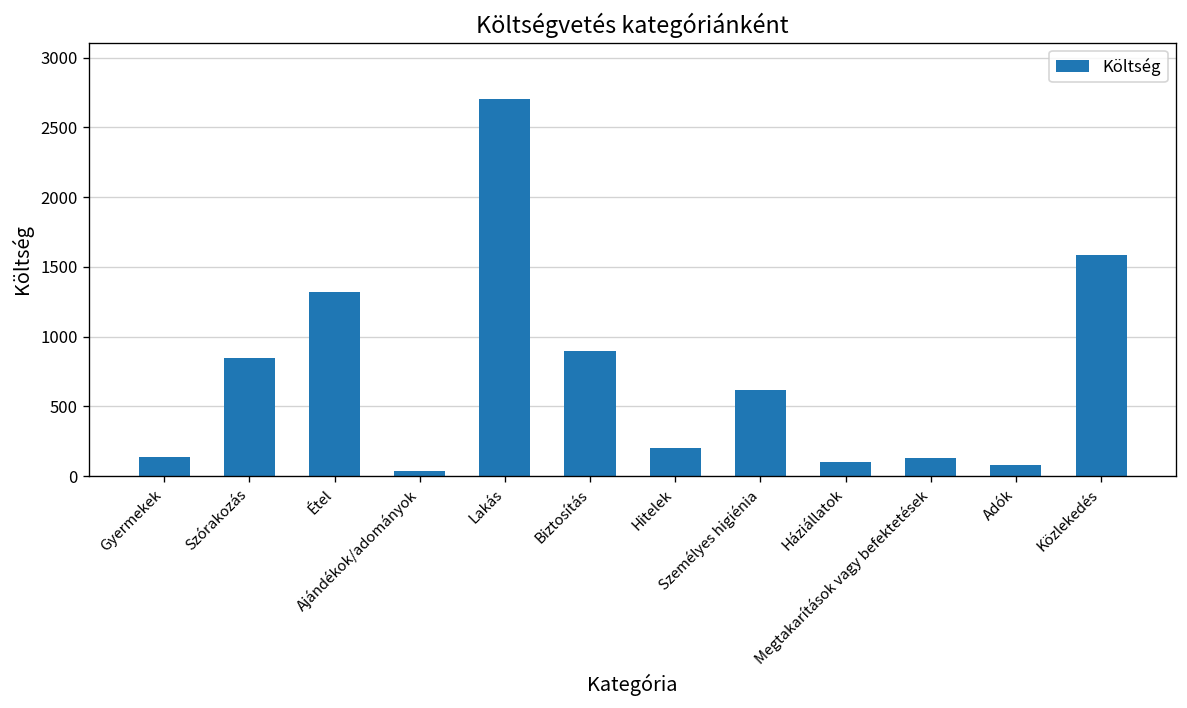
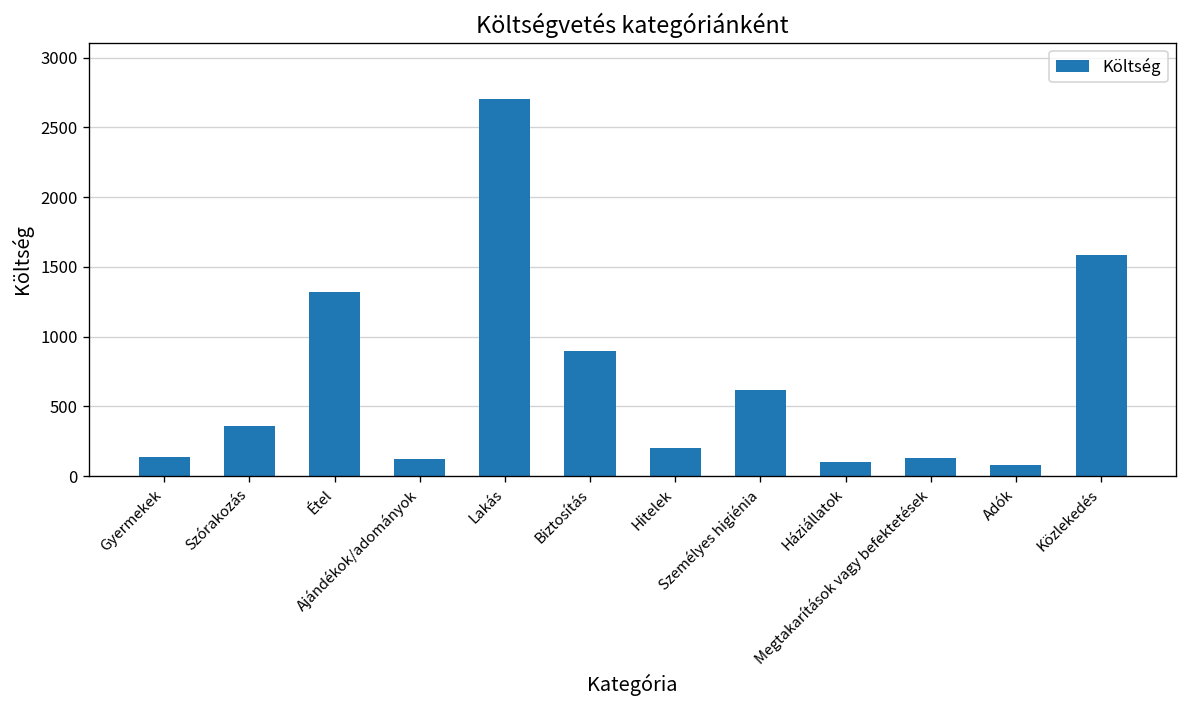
  {
    "Gyermekek": 140,
-   "Szórakozás": 840,
+   "Szórakozás": 360,
    "Étel": 1320,
-   "Ajándékok/adományok": 40,
+   "Ajándékok/adományok": 130,
    "Lakás": 2700,
    "Biztosítás": 900,
    "Hitelek": 200,
    "Személyes higiénia": 620,
    "Háziállatok": 100,
    "Megtakarítások vagy befektetések": 130,
    "Adók": 80,
    "Közlekedés": 1590
  }
